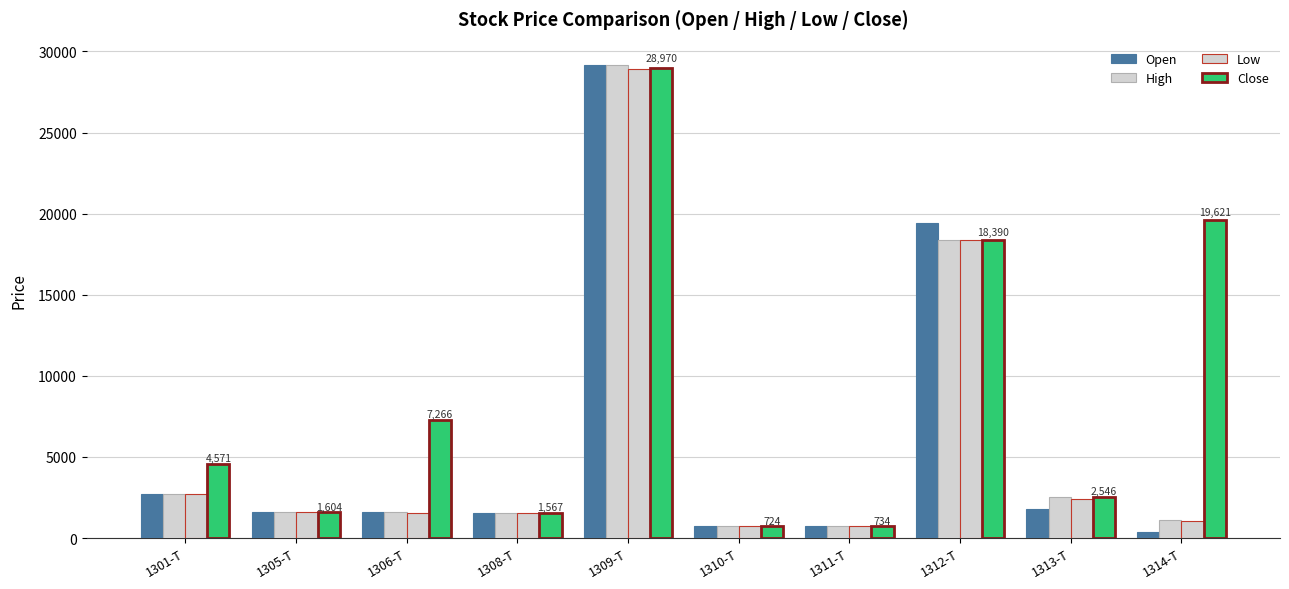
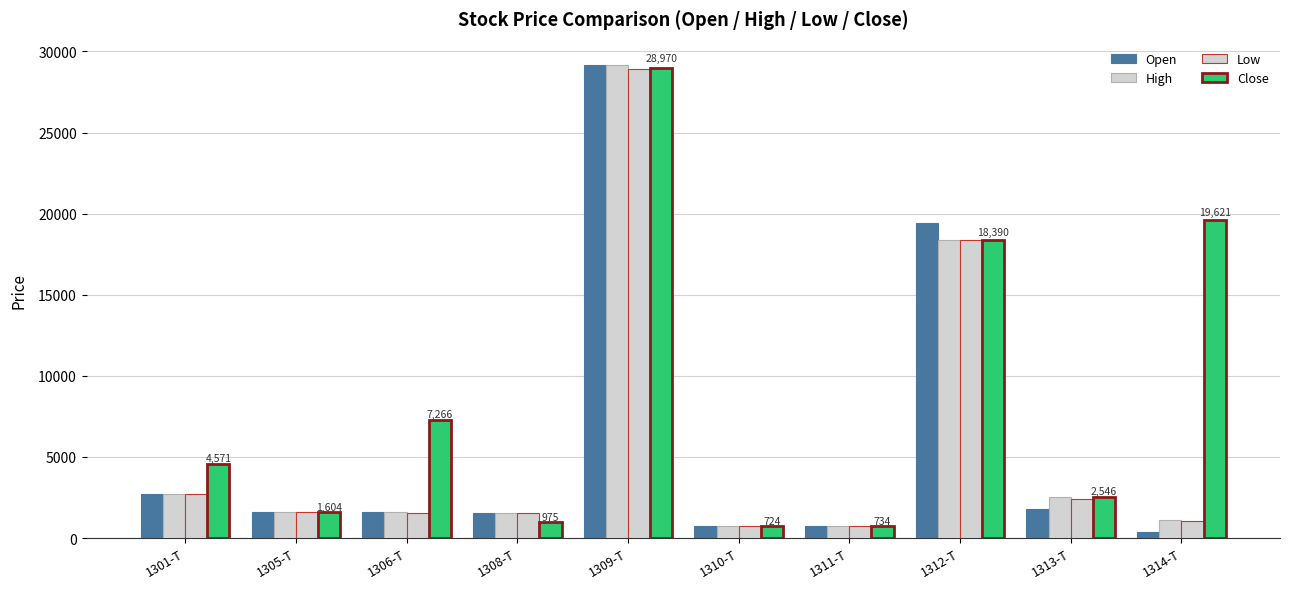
  {
    "Open": {
      "1301-T": "2700",
      "1305-T": "1600",
      "1306-T": "1600",
      "1308-T": "1600",
      "1309-T": "29200",
      "1310-T": "700",
      "1311-T": "700",
      "1312-T": "19400",
      "1313-T": "1800",
      "1314-T": "400"
    },
    "Close": {
      "1301-T": "4,571",
      "1305-T": "1,604",
      "1306-T": "7,266",
-     "1308-T": "1,567",
+     "1308-T": "975",
      "1309-T": "28,970",
      "1310-T": "724",
      "1311-T": "734",
      "1312-T": "18,390",
      "1313-T": "2,546",
      "1314-T": "19,621"
    }
  }
